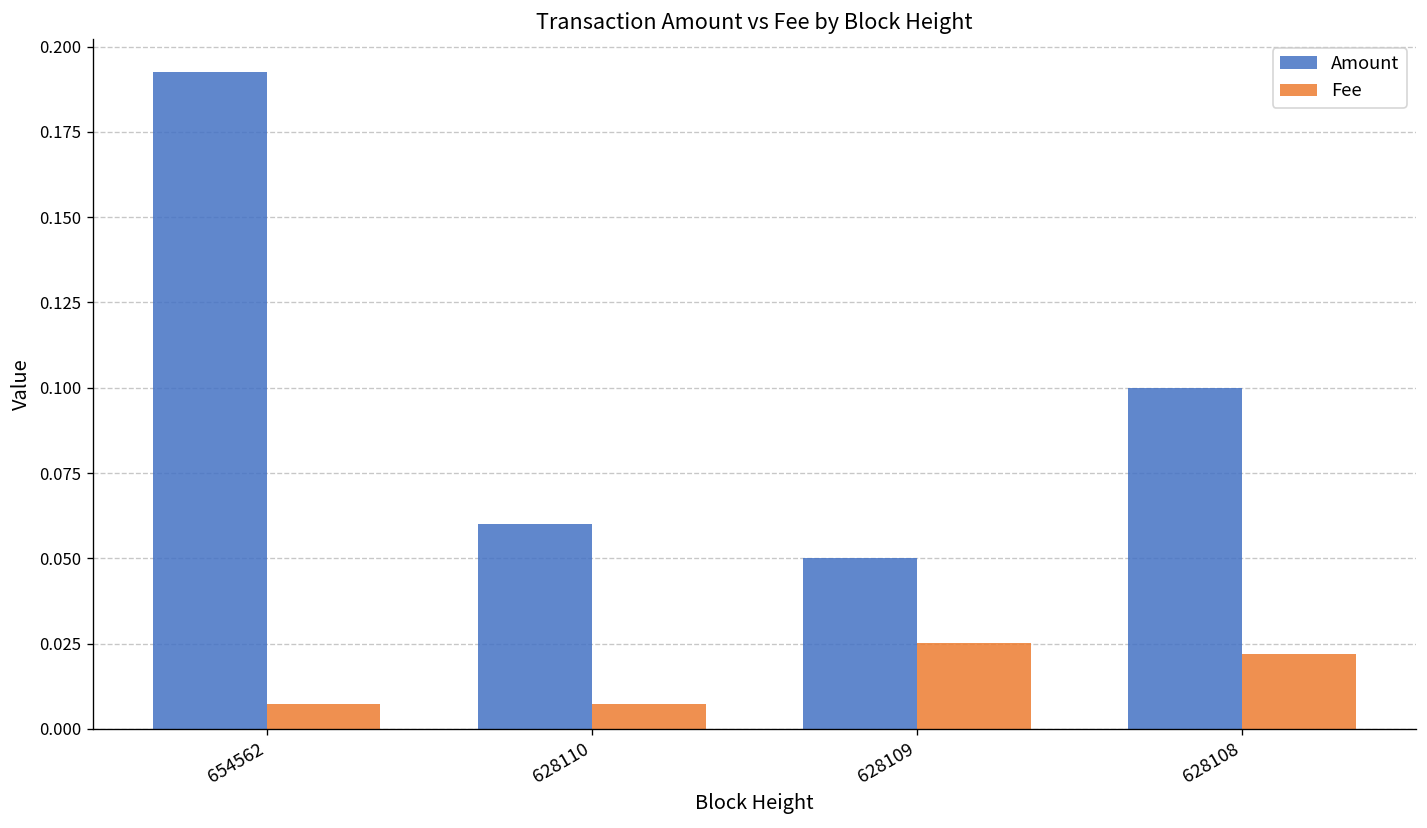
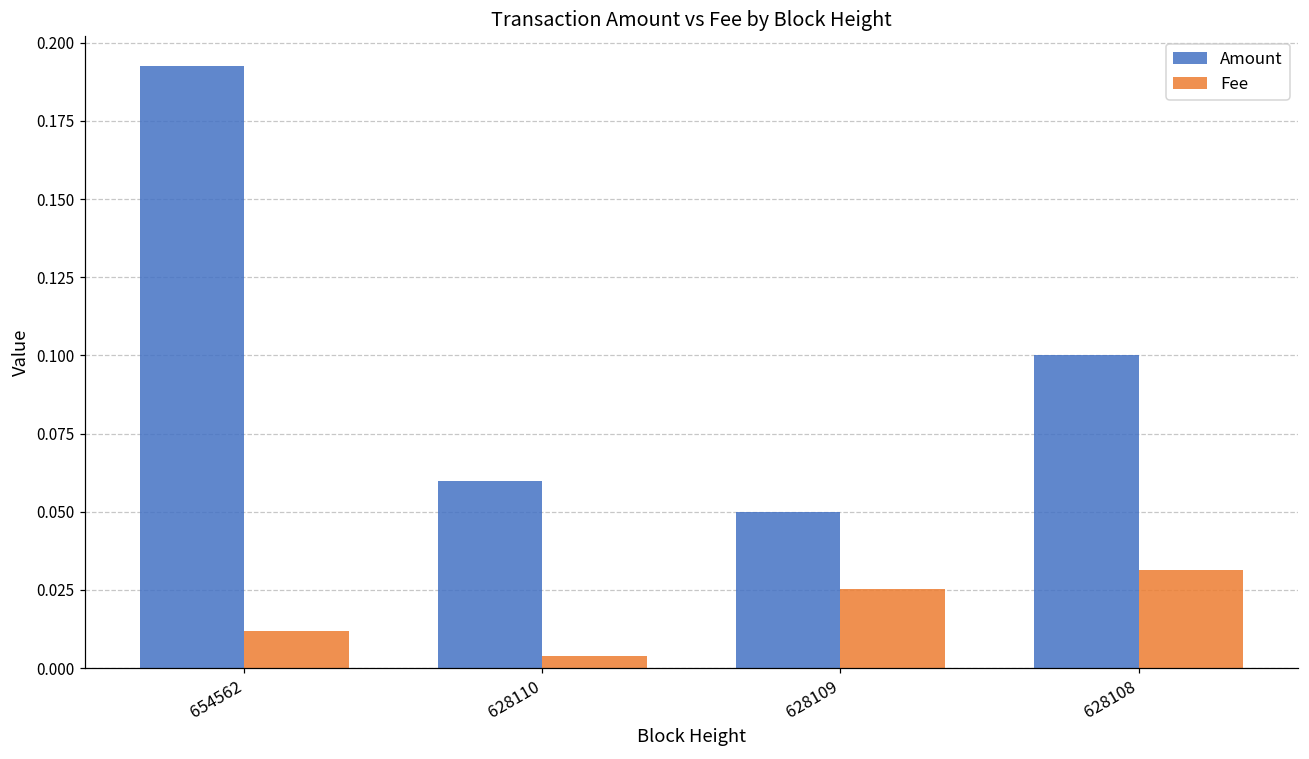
  {
    "Amount": {
      "654562": 0.193,
      "628110": 0.060,
      "628109": 0.050,
      "628108": 0.100
    },
    "Fee": {
-     "654562": 0.007,
-     "628110": 0.007,
+     "654562": 0.012,
+     "628110": 0.004,
      "628109": 0.025,
-     "628108": 0.022
+     "628108": 0.031
    }
  }
